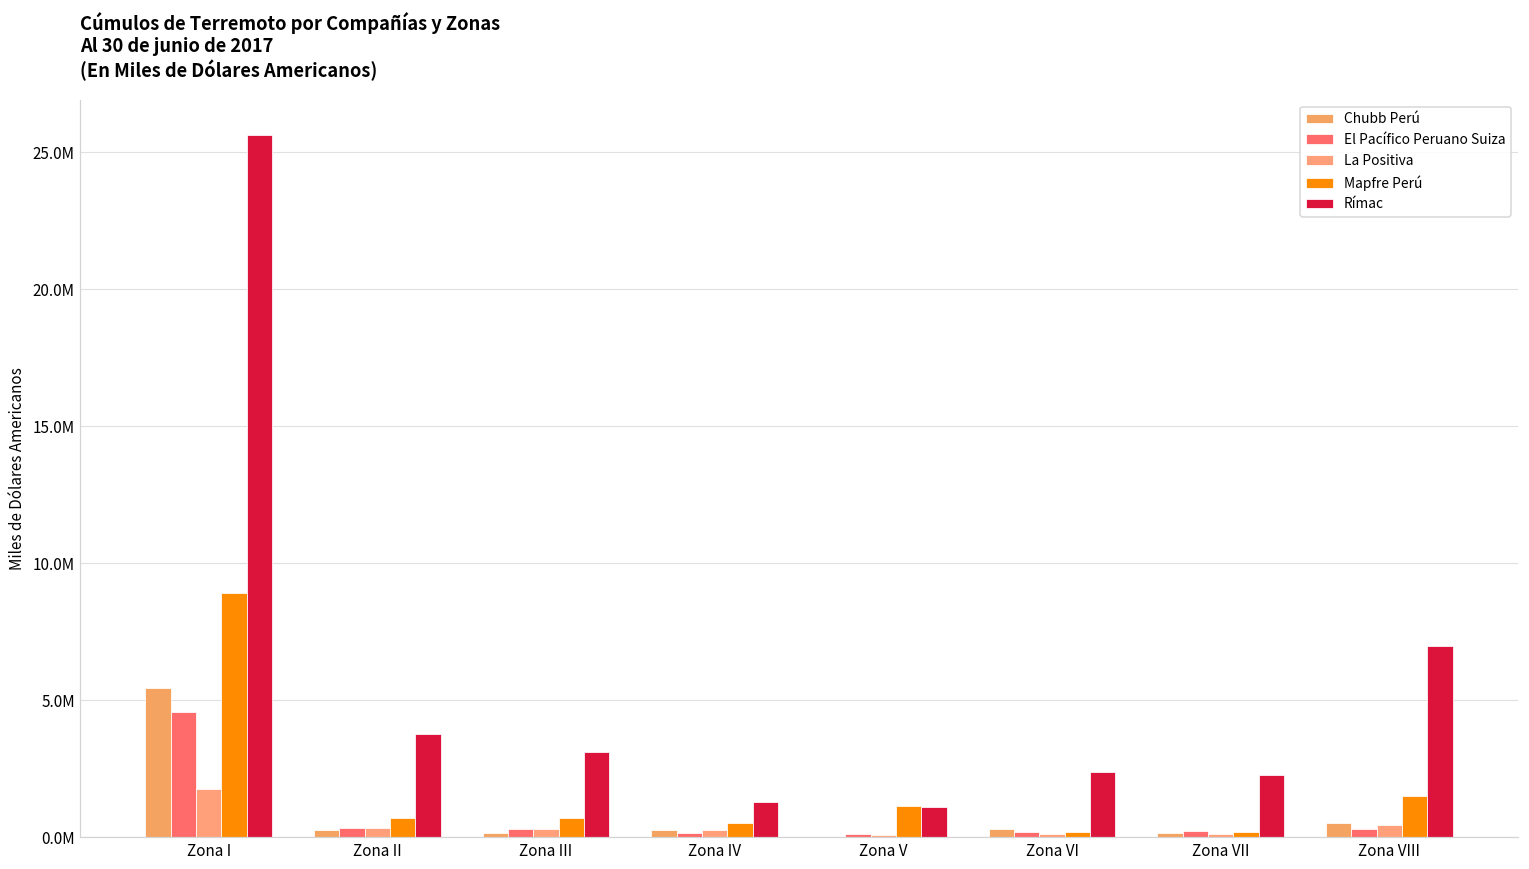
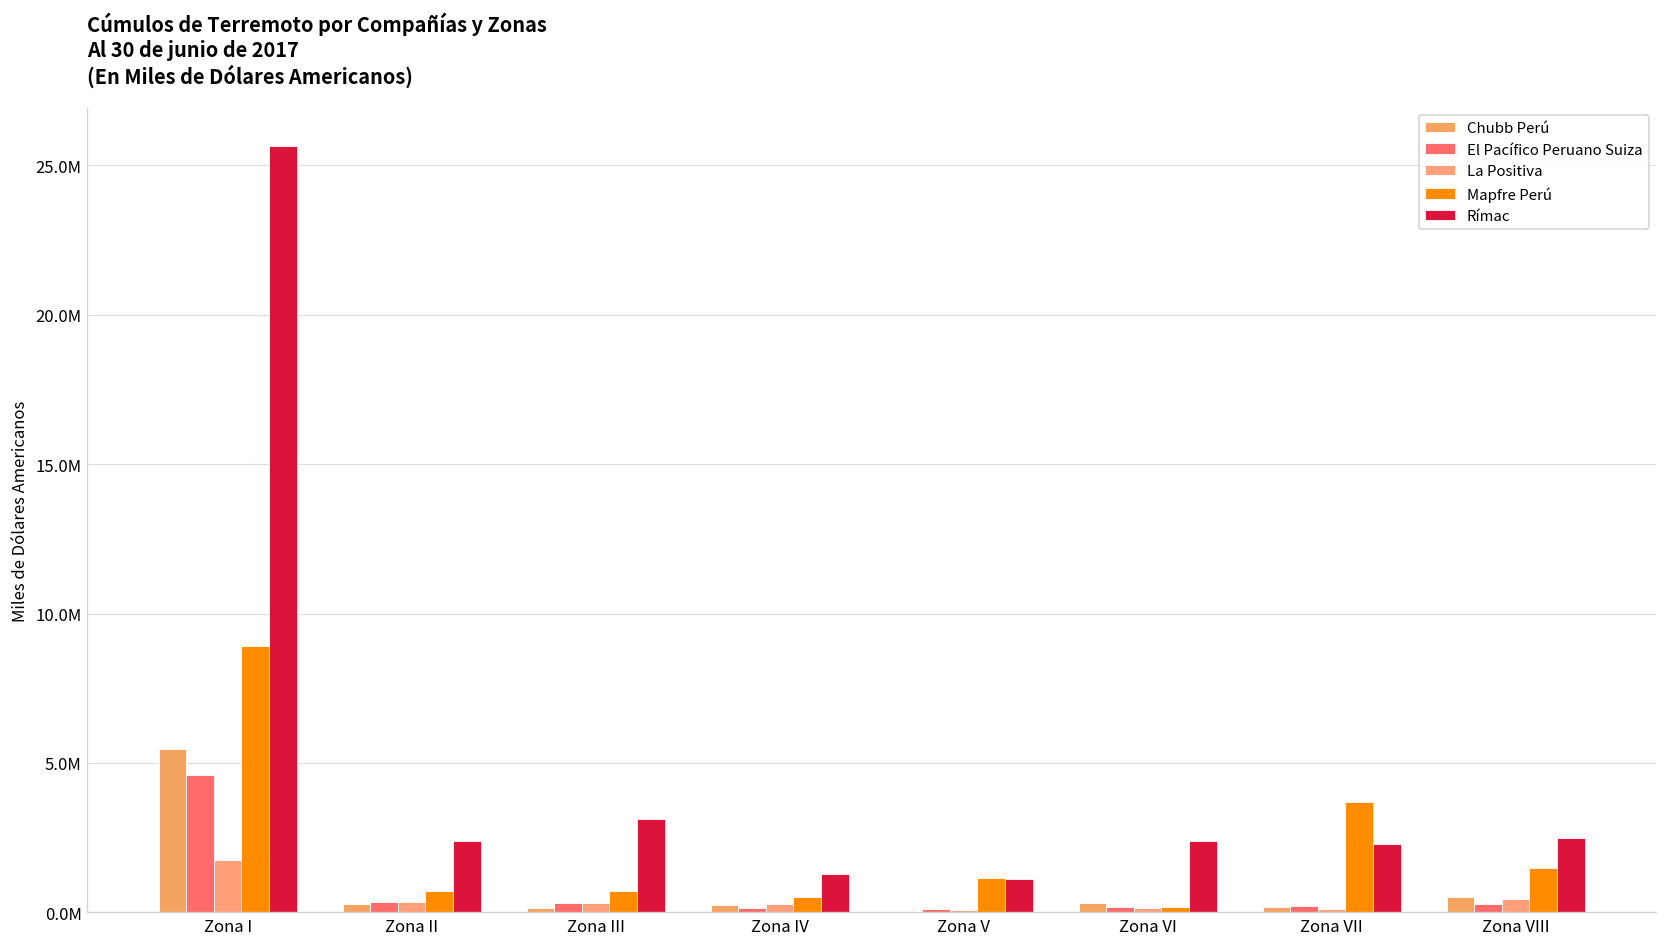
  {
    "Mapfre Perú": {
      "Zona I": 8900000,
      "Zona II": 700000,
      "Zona III": 700000,
      "Zona IV": 500000,
      "Zona V": 1100000,
      "Zona VI": 200000,
-     "Zona VII": 200000,
+     "Zona VII": 3700000,
      "Zona VIII": 1500000
    },
    "Rímac": {
      "Zona I": 25600000,
-     "Zona II": 3800000,
+     "Zona II": 2400000,
      "Zona III": 3100000,
      "Zona IV": 1300000,
      "Zona V": 1100000,
      "Zona VI": 2400000,
      "Zona VII": 2300000,
-     "Zona VIII": 7000000
+     "Zona VIII": 2500000
    }
  }
